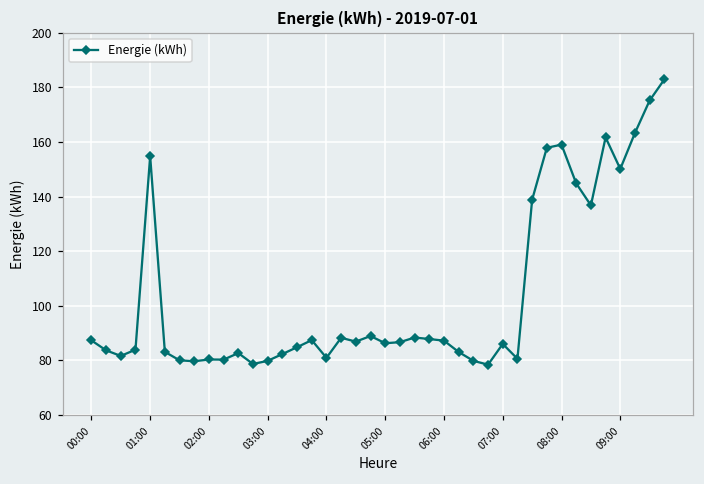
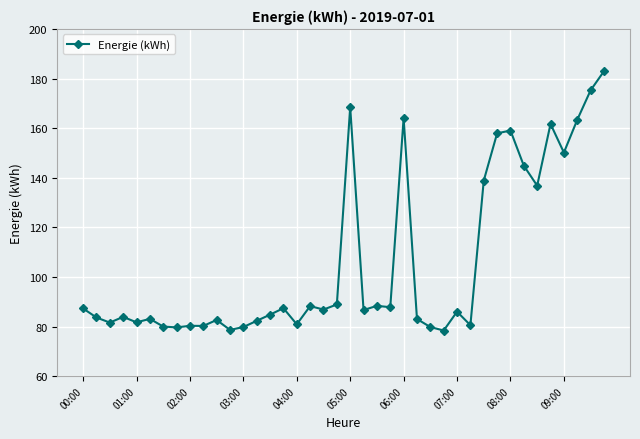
  {
    "00:00": 87,
-   "01:00": 155,
+   "01:00": 82,
    "02:00": 80,
    "03:00": 80,
    "04:00": 81,
-   "05:00": 86,
-   "06:00": 87,
+   "05:00": 168,
+   "06:00": 164,
    "07:00": 86,
    "08:00": 159,
    "09:00": 150
  }
